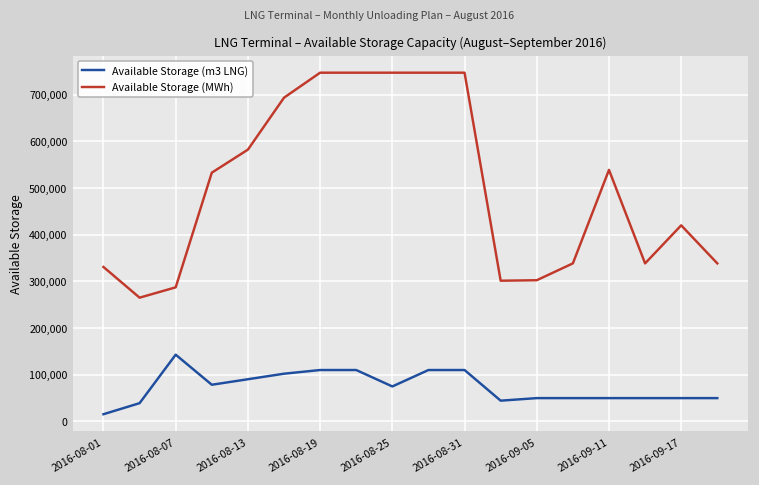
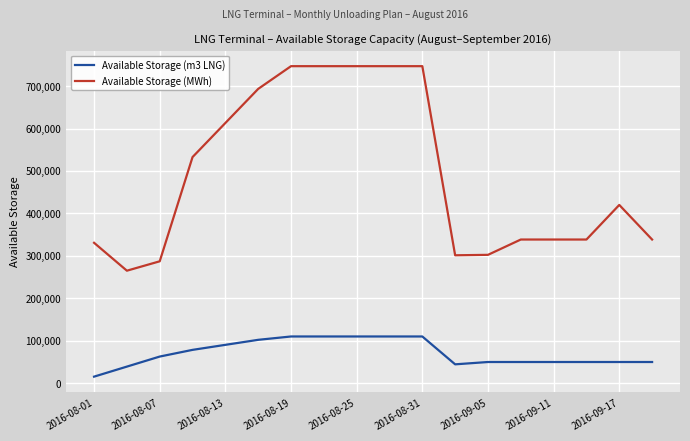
  {
    "Available Storage (m3 LNG)": {
      "2016-08-01": "20,000",
-     "2016-08-07": "140,000",
+     "2016-08-07": "60,000",
      "2016-08-13": "90,000",
      "2016-08-19": "110,000",
-     "2016-08-25": "70,000",
+     "2016-08-25": "110,000",
      "2016-08-31": "110,000",
      "2016-09-05": "50,000",
      "2016-09-11": "50,000",
      "2016-09-17": "50,000"
    },
    "Available Storage (MWh)": {
      "2016-08-01": "330,000",
      "2016-08-07": "290,000",
-     "2016-08-13": "580,000",
+     "2016-08-13": "610,000",
      "2016-08-19": "750,000",
      "2016-08-25": "750,000",
      "2016-08-31": "750,000",
      "2016-09-05": "300,000",
-     "2016-09-11": "540,000",
+     "2016-09-11": "340,000",
      "2016-09-17": "420,000"
    }
  }
